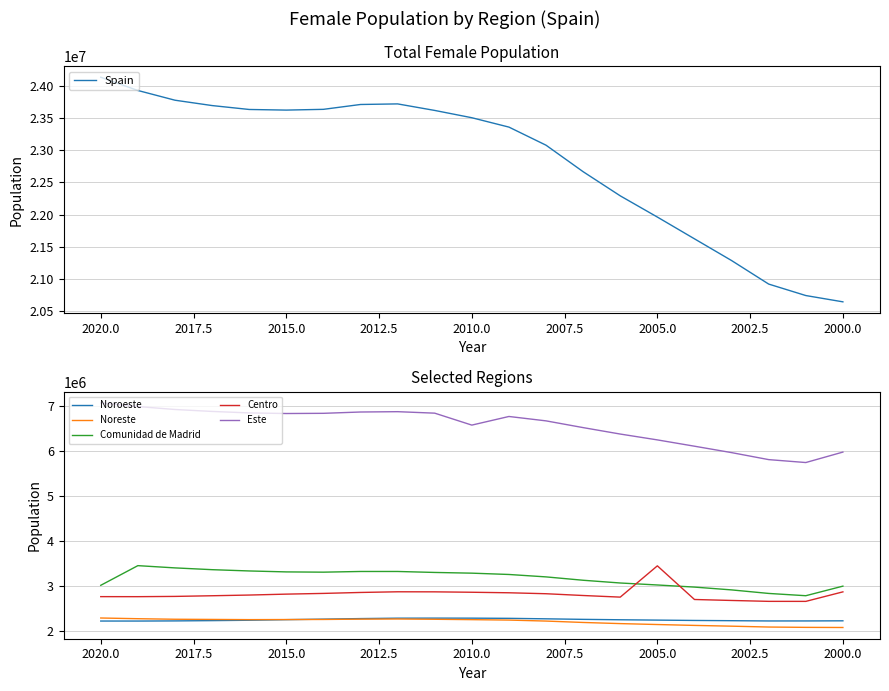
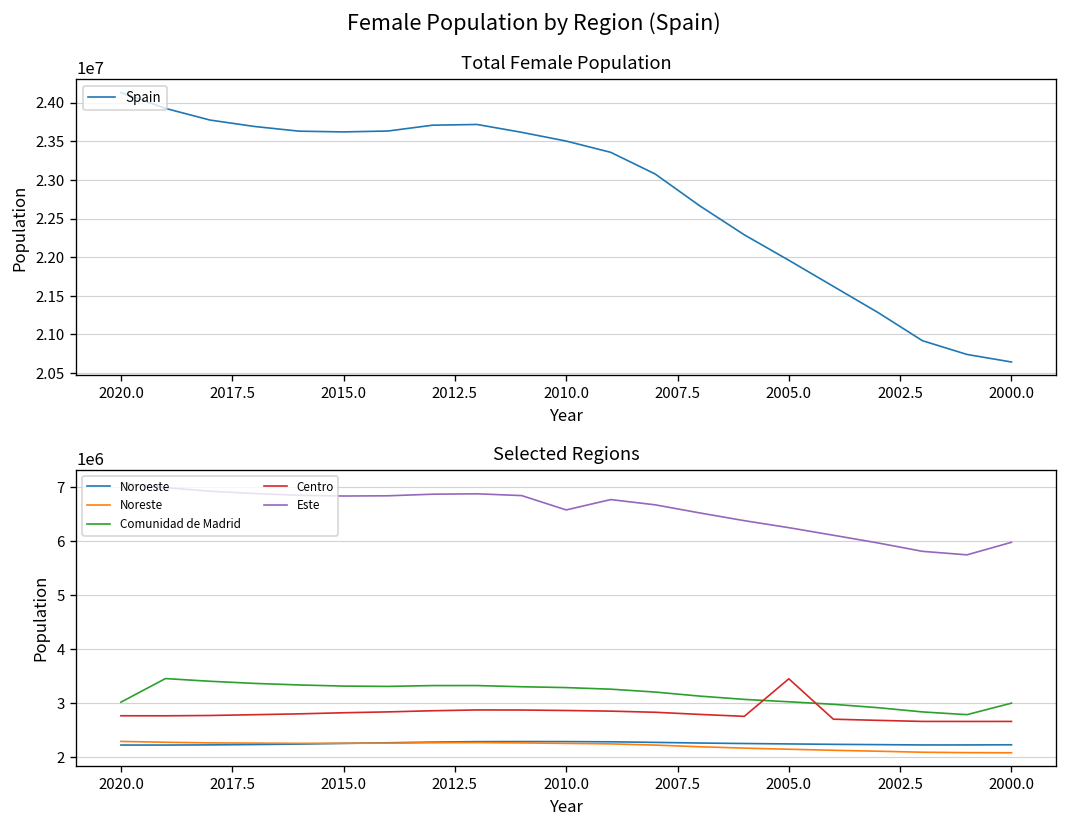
  {
    "Total Female Population": {
      "2015.0": 23600000,
      "2010.0": 23500000,
      "2005.0": 22000000,
      "2000.0": 20600000
    },
    "Selected Regions": {
      "Noroeste": {
        "2020.0": 2200000,
        "2005.0": 2200000,
        "2000.0": 2200000
      },
      "Noreste": {
        "2020.0": 2300000,
        "2005.0": 2200000,
        "2000.0": 2100000
      },
      "Comunidad de Madrid": {
        "2020.0": 3000000,
        "2015.0": 3300000,
        "2010.0": 3300000,
        "2005.0": 3000000,
        "2000.0": 3000000
      },
      "Centro": {
        "2020.0": 2800000,
        "2015.0": 2800000,
        "2010.0": 2900000,
        "2005.0": 3500000,
-       "2000.0": 2900000
+       "2000.0": 2700000
      },
      "Este": {
        "2015.0": 6800000,
        "2010.0": 6600000,
        "2005.0": 6200000,
        "2000.0": 6000000
      }
    }
  }
